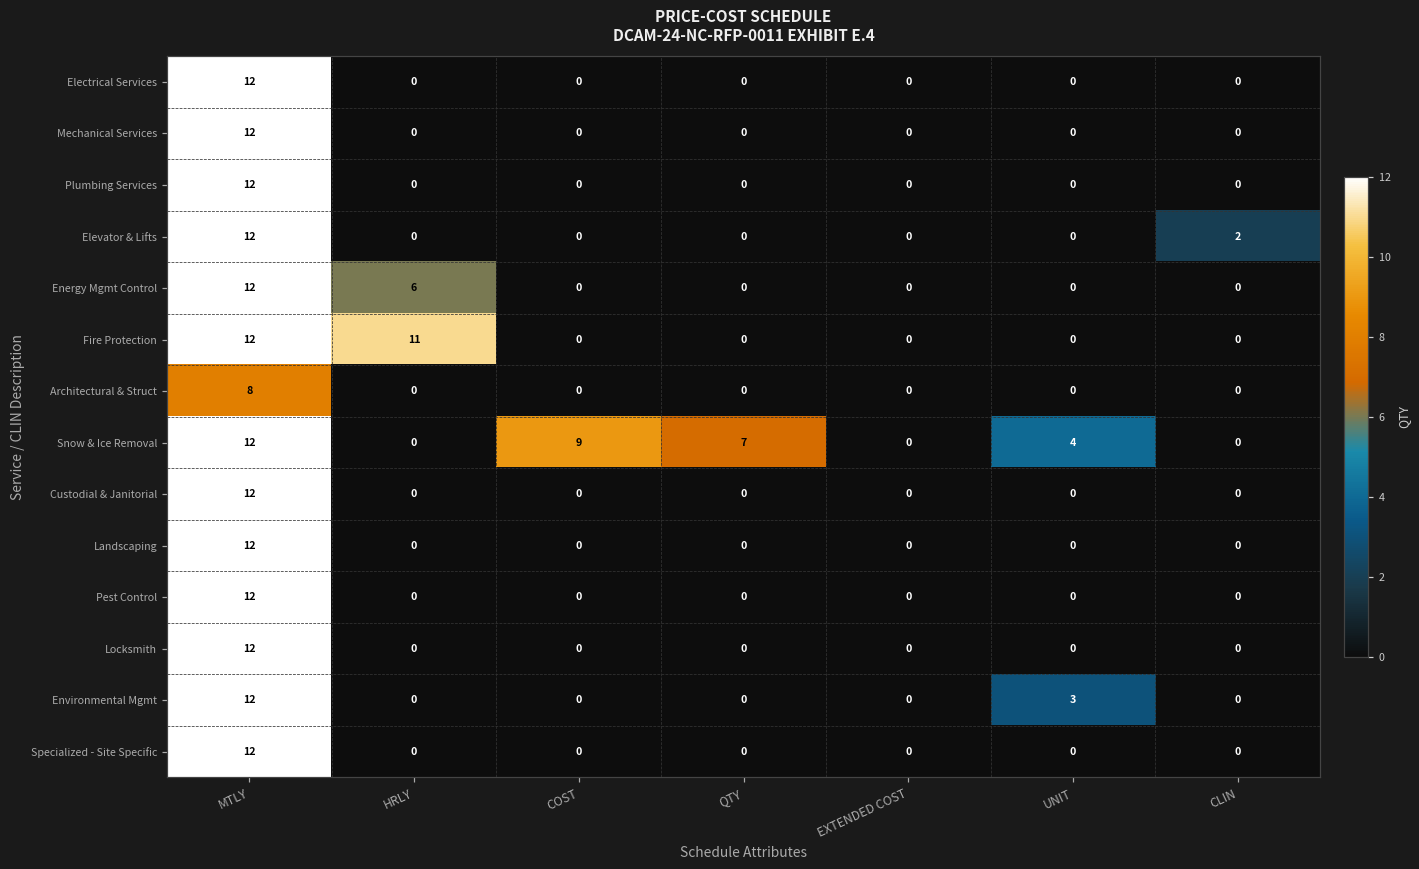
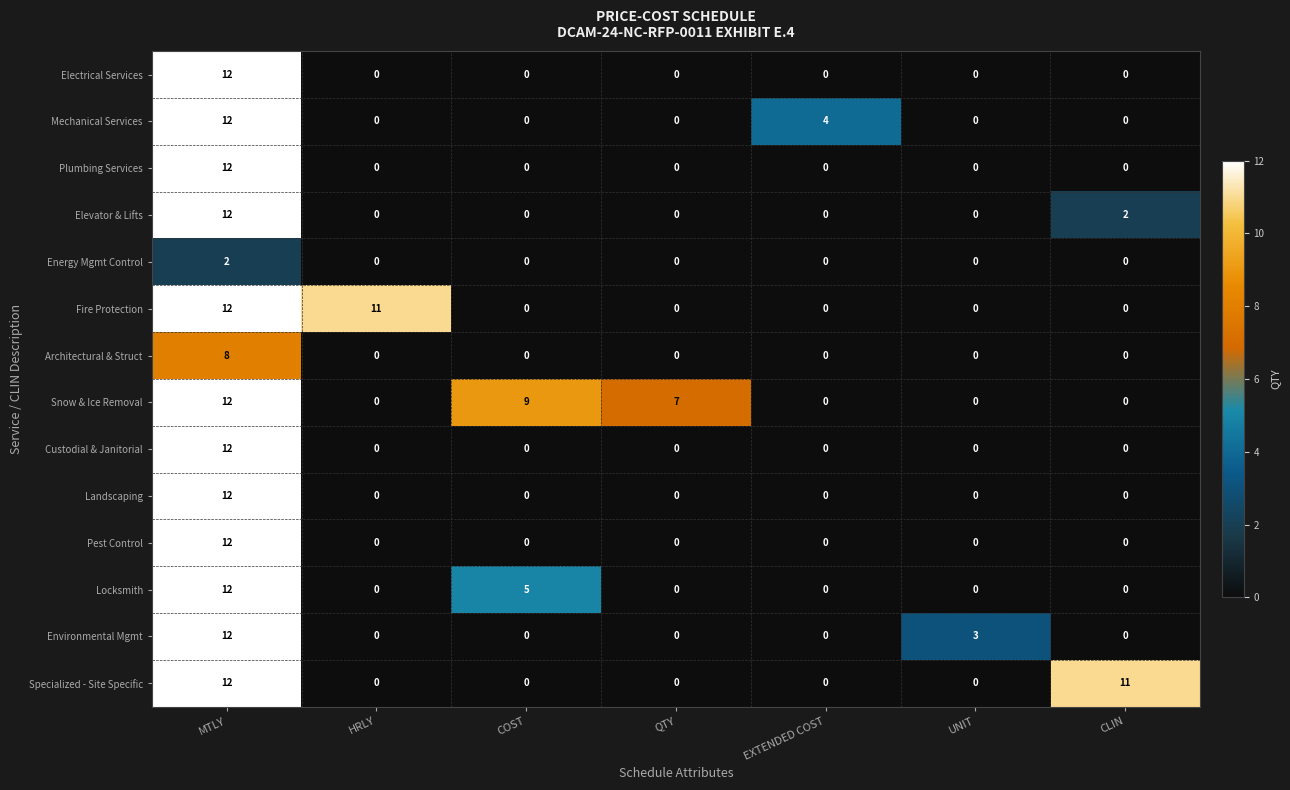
  {
    "Electrical Services": {
      "MTLY": 12,
      "HRLY": 0,
      "COST": 0,
      "QTY": 0,
      "EXTENDED COST": 0,
      "UNIT": 0,
      "CLIN": 0
    },
    "Mechanical Services": {
      "MTLY": 12,
      "HRLY": 0,
      "COST": 0,
      "QTY": 0,
-     "EXTENDED COST": 0,
+     "EXTENDED COST": 4,
      "UNIT": 0,
      "CLIN": 0
    },
    "Plumbing Services": {
      "MTLY": 12,
      "HRLY": 0,
      "COST": 0,
      "QTY": 0,
      "EXTENDED COST": 0,
      "UNIT": 0,
      "CLIN": 0
    },
    "Elevator & Lifts": {
      "MTLY": 12,
      "HRLY": 0,
      "COST": 0,
      "QTY": 0,
      "EXTENDED COST": 0,
      "UNIT": 0,
      "CLIN": 2
    },
    "Energy Mgmt Control": {
-     "MTLY": 12,
-     "HRLY": 6,
+     "MTLY": 2,
+     "HRLY": 0,
      "COST": 0,
      "QTY": 0,
      "EXTENDED COST": 0,
      "UNIT": 0,
      "CLIN": 0
    },
    "Fire Protection": {
      "MTLY": 12,
      "HRLY": 11,
      "COST": 0,
      "QTY": 0,
      "EXTENDED COST": 0,
      "UNIT": 0,
      "CLIN": 0
    },
    "Architectural & Struct": {
      "MTLY": 8,
      "HRLY": 0,
      "COST": 0,
      "QTY": 0,
      "EXTENDED COST": 0,
      "UNIT": 0,
      "CLIN": 0
    },
    "Snow & Ice Removal": {
      "MTLY": 12,
      "HRLY": 0,
      "COST": 9,
      "QTY": 7,
      "EXTENDED COST": 0,
-     "UNIT": 4,
+     "UNIT": 0,
      "CLIN": 0
    },
    "Custodial & Janitorial": {
      "MTLY": 12,
      "HRLY": 0,
      "COST": 0,
      "QTY": 0,
      "EXTENDED COST": 0,
      "UNIT": 0,
      "CLIN": 0
    },
    "Landscaping": {
      "MTLY": 12,
      "HRLY": 0,
      "COST": 0,
      "QTY": 0,
      "EXTENDED COST": 0,
      "UNIT": 0,
      "CLIN": 0
    },
    "Pest Control": {
      "MTLY": 12,
      "HRLY": 0,
      "COST": 0,
      "QTY": 0,
      "EXTENDED COST": 0,
      "UNIT": 0,
      "CLIN": 0
    },
    "Locksmith": {
      "MTLY": 12,
      "HRLY": 0,
-     "COST": 0,
+     "COST": 5,
      "QTY": 0,
      "EXTENDED COST": 0,
      "UNIT": 0,
      "CLIN": 0
    },
    "Environmental Mgmt": {
      "MTLY": 12,
      "HRLY": 0,
      "COST": 0,
      "QTY": 0,
      "EXTENDED COST": 0,
      "UNIT": 3,
      "CLIN": 0
    },
    "Specialized - Site Specific": {
      "MTLY": 12,
      "HRLY": 0,
      "COST": 0,
      "QTY": 0,
      "EXTENDED COST": 0,
      "UNIT": 0,
-     "CLIN": 0
+     "CLIN": 11
    }
  }
